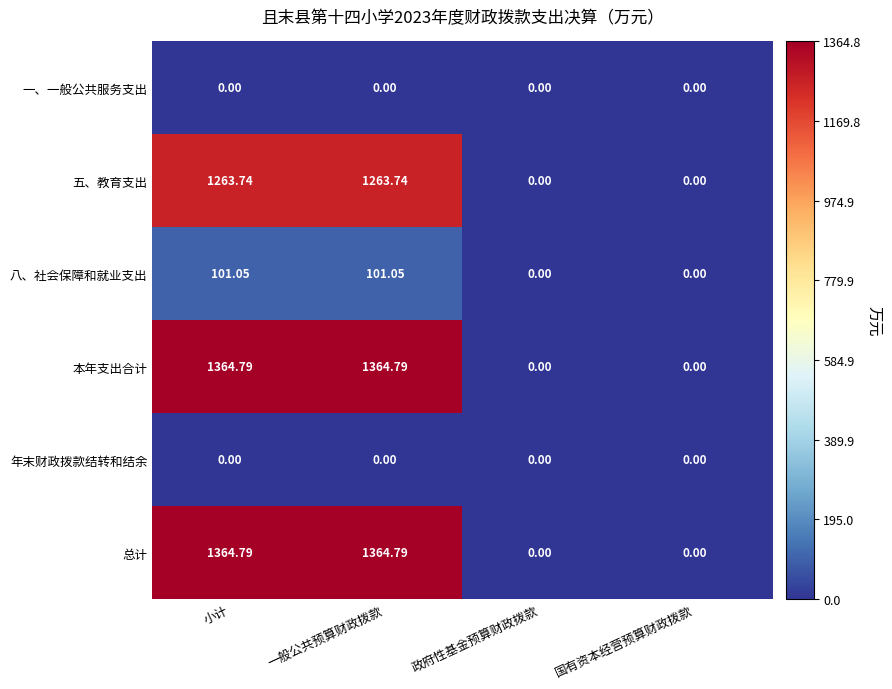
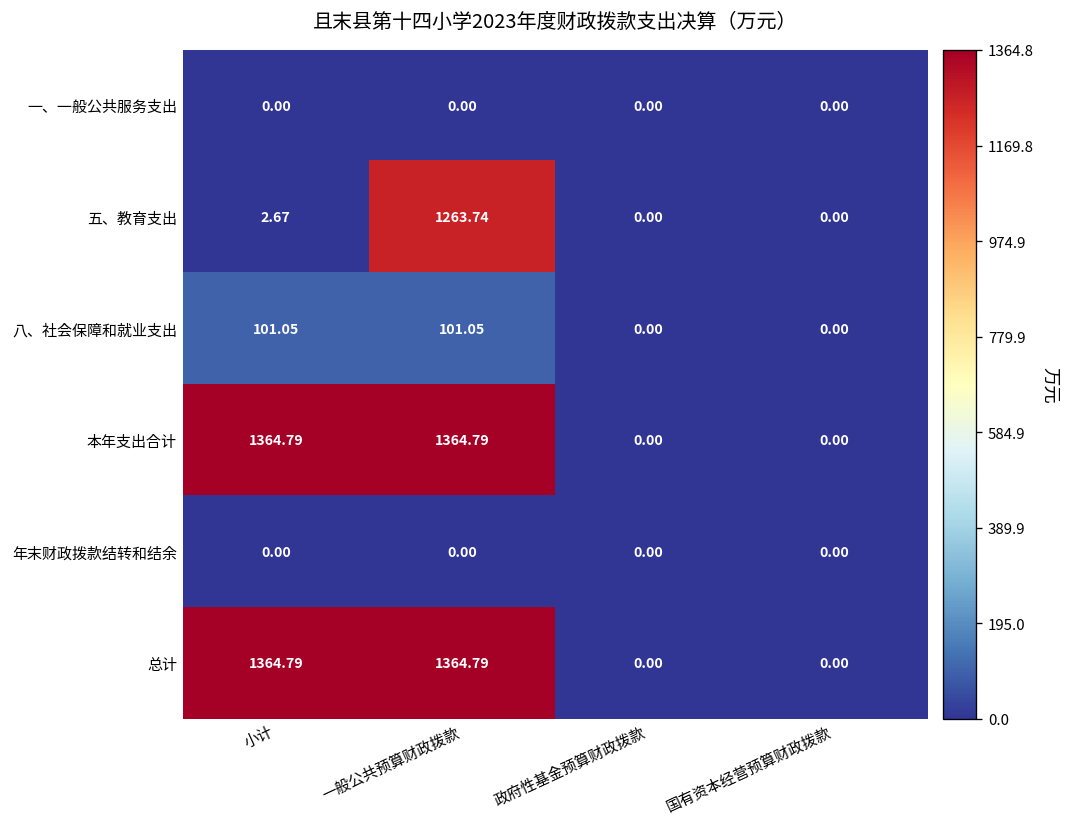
  {
    "一、一般公共服务支出": {
      "小计": 0.00,
      "一般公共预算财政拨款": 0.00,
      "政府性基金预算财政拨款": 0.00,
      "国有资本经营预算财政拨款": 0.00
    },
    "五、教育支出": {
-     "小计": 1263.74,
+     "小计": 2.67,
      "一般公共预算财政拨款": 1263.74,
      "政府性基金预算财政拨款": 0.00,
      "国有资本经营预算财政拨款": 0.00
    },
    "八、社会保障和就业支出": {
      "小计": 101.05,
      "一般公共预算财政拨款": 101.05,
      "政府性基金预算财政拨款": 0.00,
      "国有资本经营预算财政拨款": 0.00
    },
    "本年支出合计": {
      "小计": 1364.79,
      "一般公共预算财政拨款": 1364.79,
      "政府性基金预算财政拨款": 0.00,
      "国有资本经营预算财政拨款": 0.00
    },
    "年末财政拨款结转和结余": {
      "小计": 0.00,
      "一般公共预算财政拨款": 0.00,
      "政府性基金预算财政拨款": 0.00,
      "国有资本经营预算财政拨款": 0.00
    },
    "总计": {
      "小计": 1364.79,
      "一般公共预算财政拨款": 1364.79,
      "政府性基金预算财政拨款": 0.00,
      "国有资本经营预算财政拨款": 0.00
    }
  }
